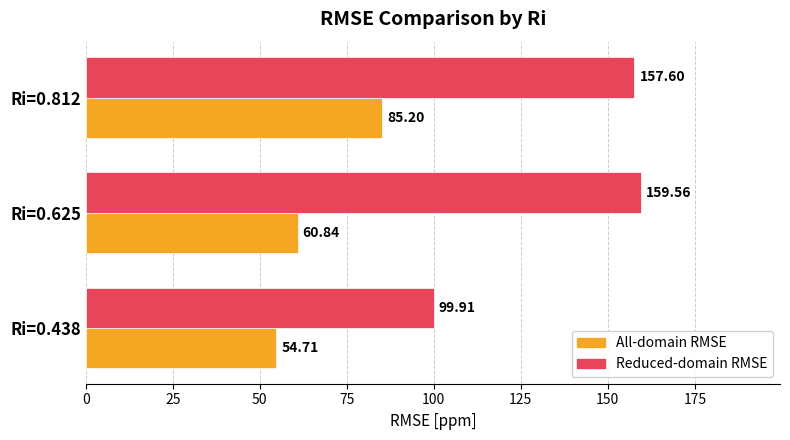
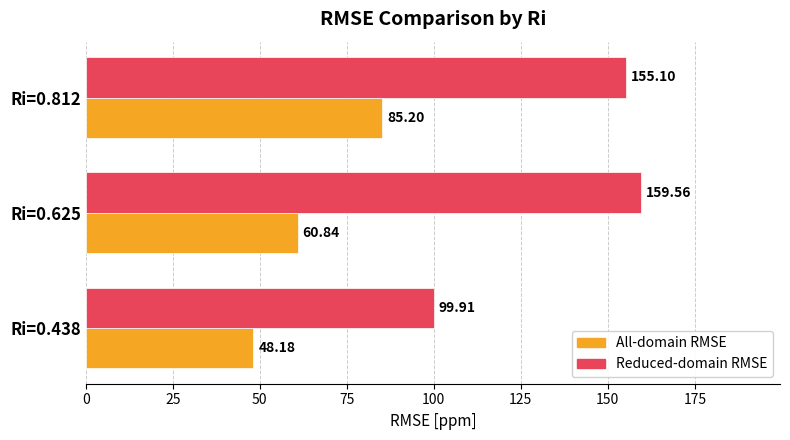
  {
    "All-domain RMSE": {
      "Ri=0.812": 85.20,
      "Ri=0.625": 60.84,
-     "Ri=0.438": 54.71
+     "Ri=0.438": 48.18
    },
    "Reduced-domain RMSE": {
-     "Ri=0.812": 157.60,
+     "Ri=0.812": 155.10,
      "Ri=0.625": 159.56,
      "Ri=0.438": 99.91
    }
  }
